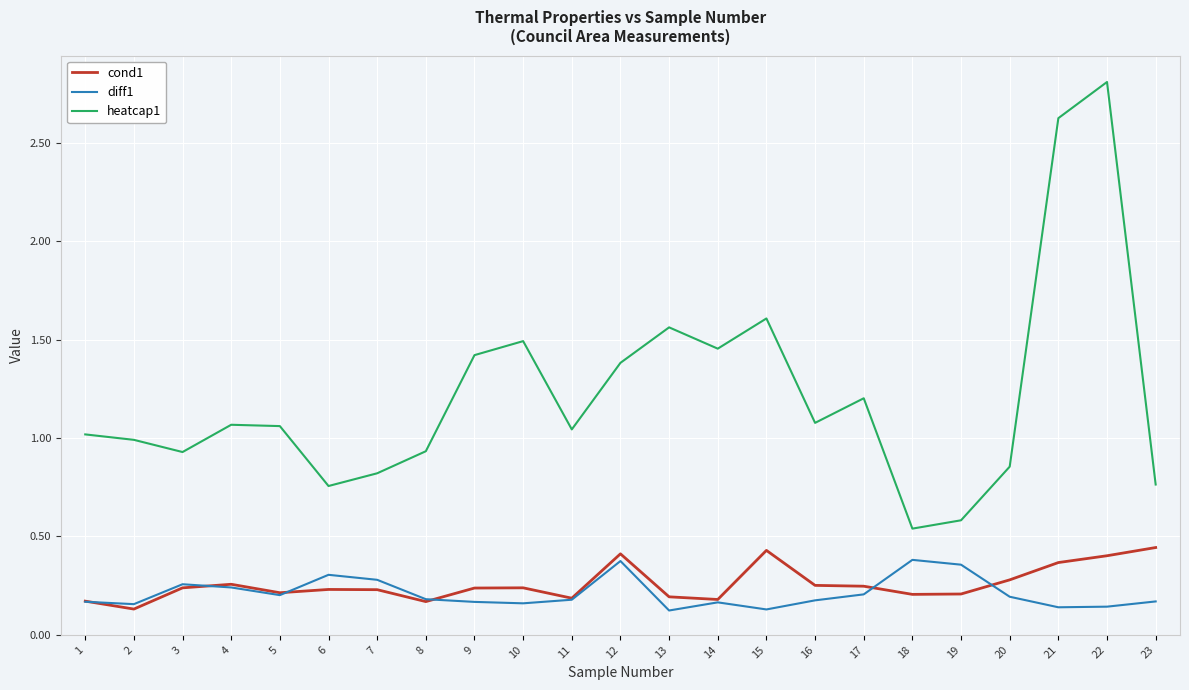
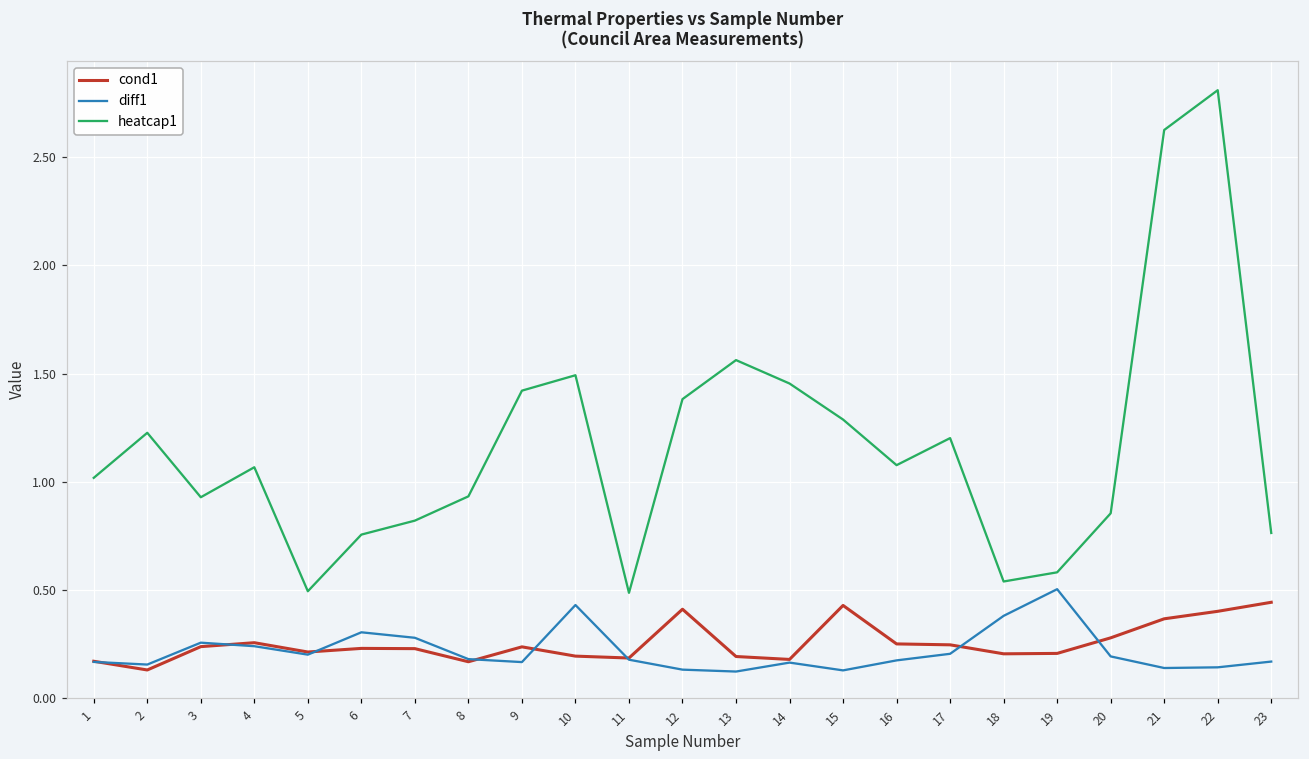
  {
    "cond1": {
      "2": 0.13,
      "3": 0.24,
      "4": 0.26,
      "6": 0.23,
      "7": 0.23,
      "9": 0.24,
-     "10": 0.24,
+     "10": 0.19,
      "12": 0.41,
      "13": 0.19,
      "14": 0.18,
      "15": 0.43,
      "16": 0.25,
      "17": 0.25,
      "18": 0.21,
      "19": 0.21,
      "20": 0.28,
      "21": 0.37,
      "22": 0.40,
      "23": 0.44
    },
    "diff1": {
      "2": 0.16,
      "3": 0.26,
      "4": 0.24,
      "6": 0.30,
      "7": 0.28,
      "9": 0.17,
-     "10": 0.16,
-     "12": 0.37,
+     "10": 0.43,
+     "12": 0.13,
      "13": 0.12,
      "14": 0.16,
      "15": 0.13,
      "16": 0.18,
      "17": 0.21,
      "18": 0.38,
-     "19": 0.36,
+     "19": 0.50,
      "20": 0.19,
      "21": 0.14,
      "22": 0.14,
      "23": 0.17
    },
    "heatcap1": {
      "1": 1.02,
-     "2": 0.99,
+     "2": 1.23,
      "3": 0.93,
      "4": 1.07,
-     "5": 1.06,
+     "5": 0.49,
      "6": 0.76,
      "7": 0.82,
      "8": 0.93,
      "9": 1.42,
      "10": 1.49,
-     "11": 1.04,
+     "11": 0.49,
      "12": 1.38,
      "13": 1.56,
      "14": 1.45,
-     "15": 1.61,
+     "15": 1.29,
      "16": 1.08,
      "17": 1.20,
      "18": 0.54,
      "19": 0.58,
      "20": 0.85,
      "21": 2.62,
      "22": 2.81,
      "23": 0.76
    }
  }
